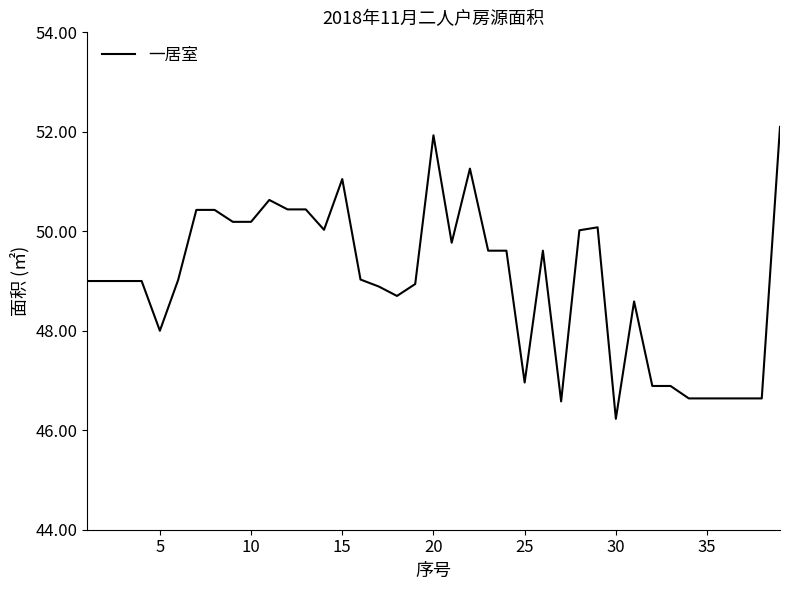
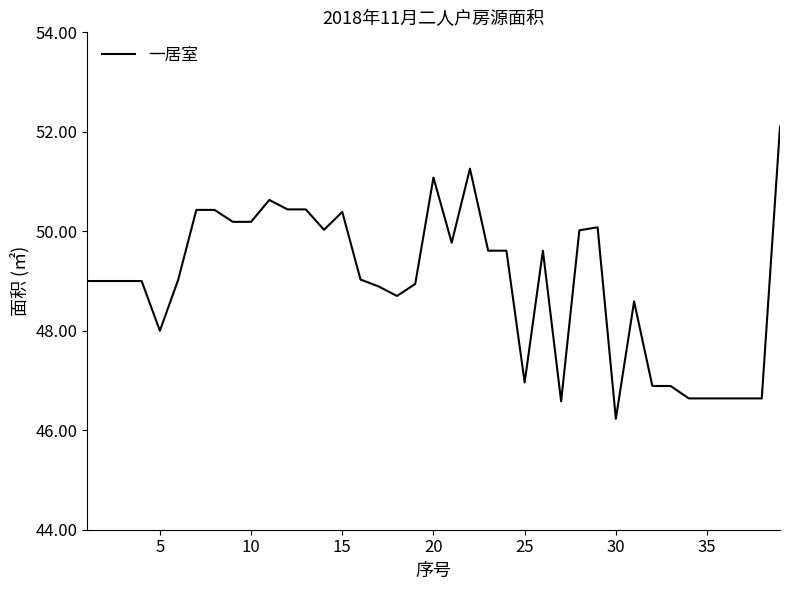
  {
    "5": 48.0,
    "10": 50.2,
-   "15": 51.1,
-   "20": 51.9,
+   "15": 50.4,
+   "20": 51.1,
    "25": 47.0,
    "30": 46.2,
    "35": 46.6
  }
